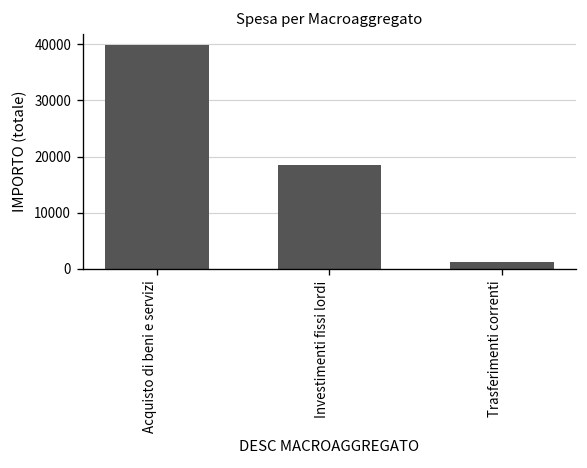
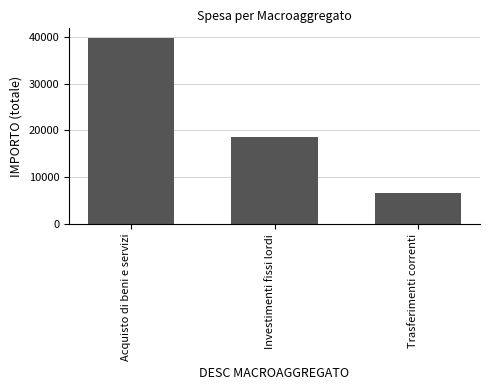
  {
    "Acquisto di beni e servizi": 40000,
    "Investimenti fissi lordi": 19000,
-   "Trasferimenti correnti": 1000
+   "Trasferimenti correnti": 7000
  }
